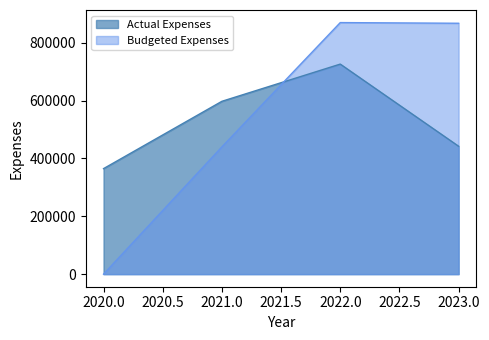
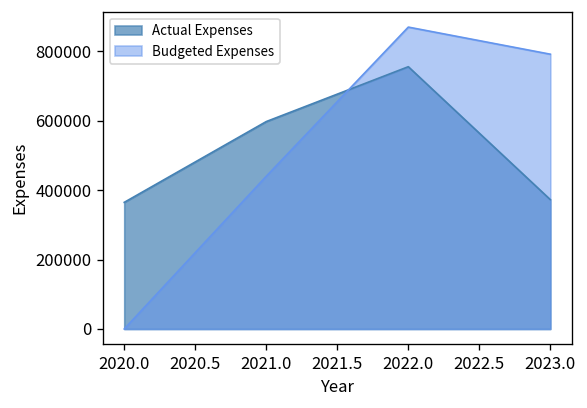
  {
    "Actual Expenses": {
      "2020.0": 360000,
      "2021.0": 600000,
-     "2022.0": 730000,
-     "2023.0": 440000
+     "2022.0": 760000,
+     "2023.0": 370000
    },
    "Budgeted Expenses": {
      "2020.0": 0,
      "2021.0": 440000,
      "2022.0": 870000,
-     "2023.0": 870000
+     "2023.0": 790000
    }
  }
